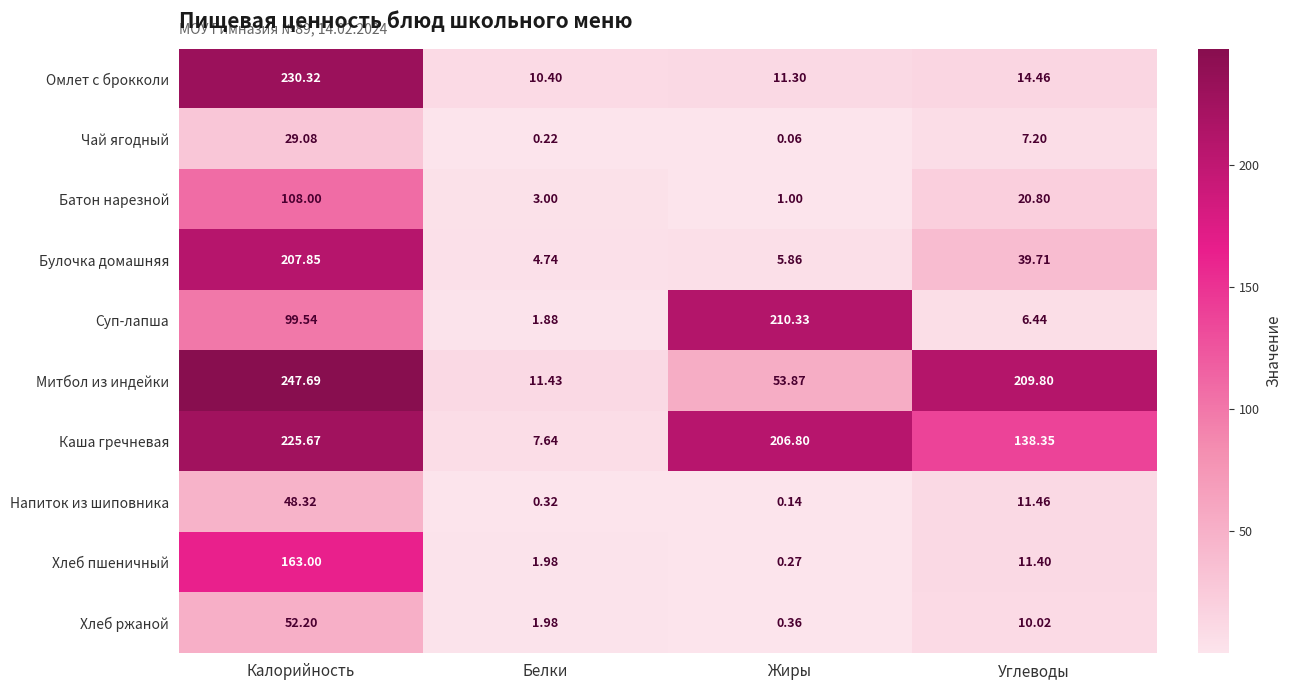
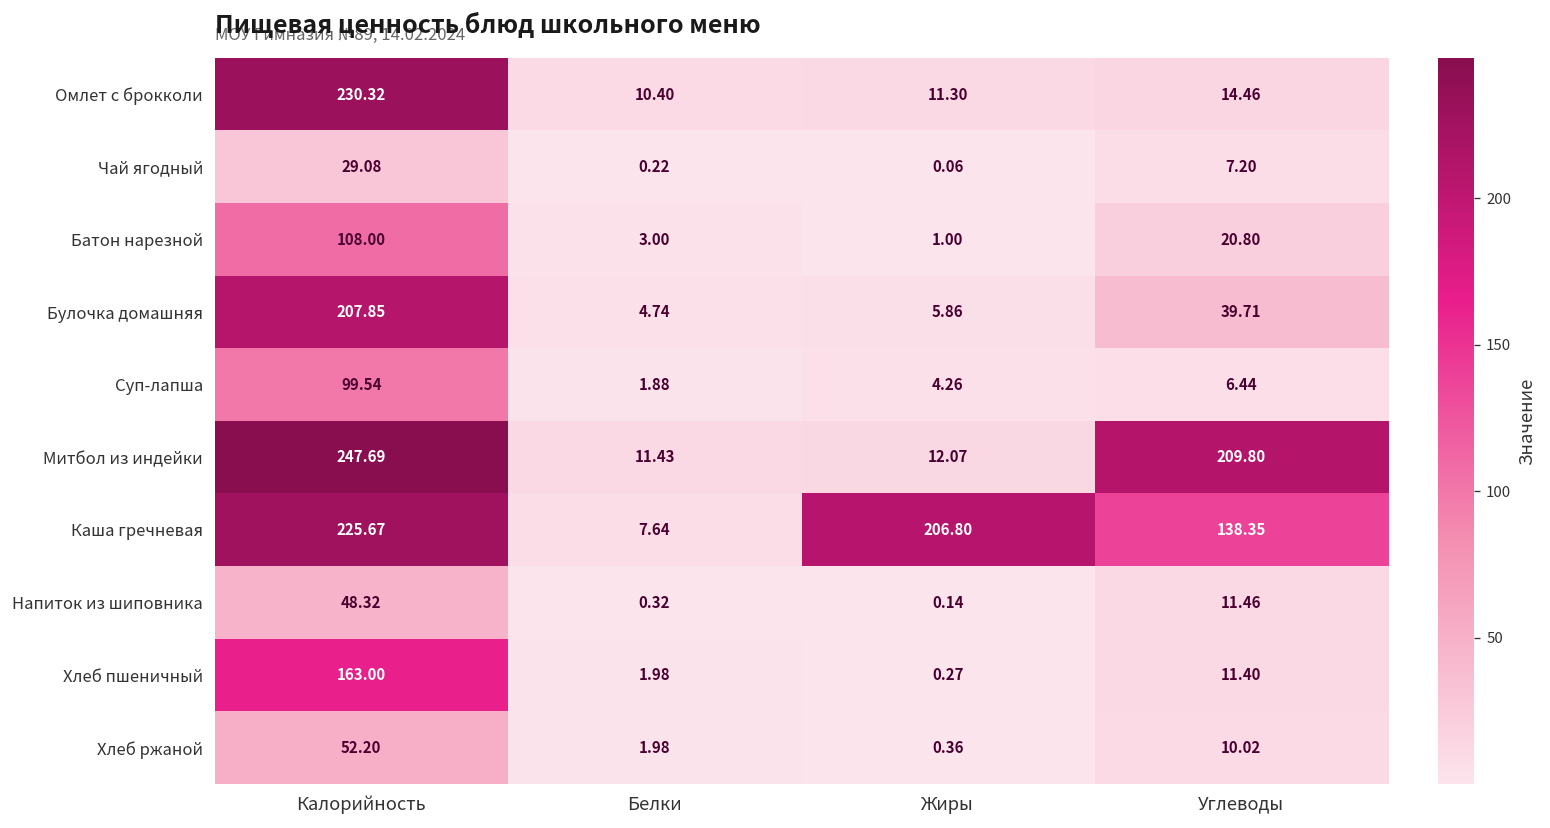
  {
    "Омлет с брокколи": {
      "Калорийность": 230.32,
      "Белки": 10.40,
      "Жиры": 11.30,
      "Углеводы": 14.46
    },
    "Чай ягодный": {
      "Калорийность": 29.08,
      "Белки": 0.22,
      "Жиры": 0.06,
      "Углеводы": 7.20
    },
    "Батон нарезной": {
      "Калорийность": 108.00,
      "Белки": 3.00,
      "Жиры": 1.00,
      "Углеводы": 20.80
    },
    "Булочка домашняя": {
      "Калорийность": 207.85,
      "Белки": 4.74,
      "Жиры": 5.86,
      "Углеводы": 39.71
    },
    "Суп-лапша": {
      "Калорийность": 99.54,
      "Белки": 1.88,
-     "Жиры": 210.33,
+     "Жиры": 4.26,
      "Углеводы": 6.44
    },
    "Митбол из индейки": {
      "Калорийность": 247.69,
      "Белки": 11.43,
-     "Жиры": 53.87,
+     "Жиры": 12.07,
      "Углеводы": 209.80
    },
    "Каша гречневая": {
      "Калорийность": 225.67,
      "Белки": 7.64,
      "Жиры": 206.80,
      "Углеводы": 138.35
    },
    "Напиток из шиповника": {
      "Калорийность": 48.32,
      "Белки": 0.32,
      "Жиры": 0.14,
      "Углеводы": 11.46
    },
    "Хлеб пшеничный": {
      "Калорийность": 163.00,
      "Белки": 1.98,
      "Жиры": 0.27,
      "Углеводы": 11.40
    },
    "Хлеб ржаной": {
      "Калорийность": 52.20,
      "Белки": 1.98,
      "Жиры": 0.36,
      "Углеводы": 10.02
    }
  }
